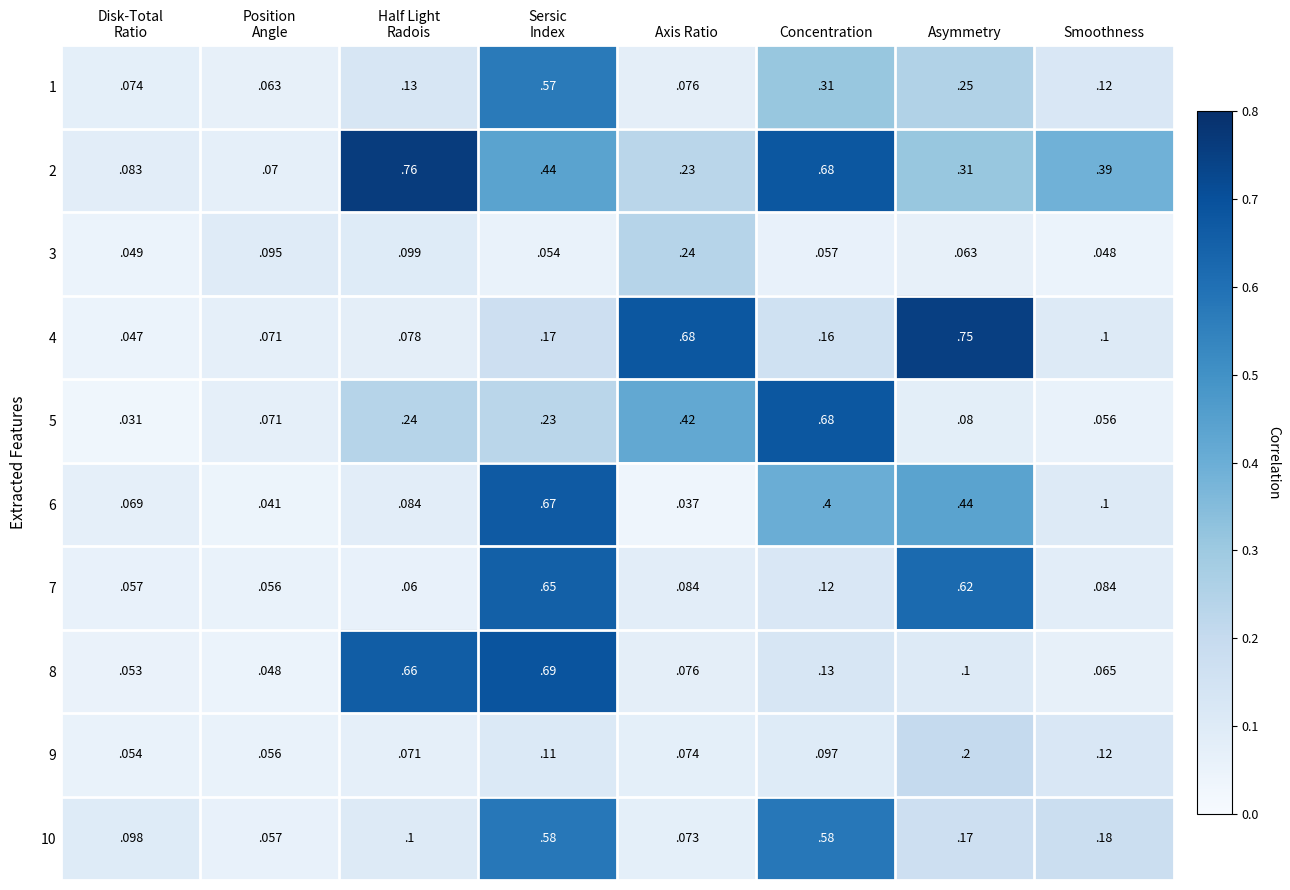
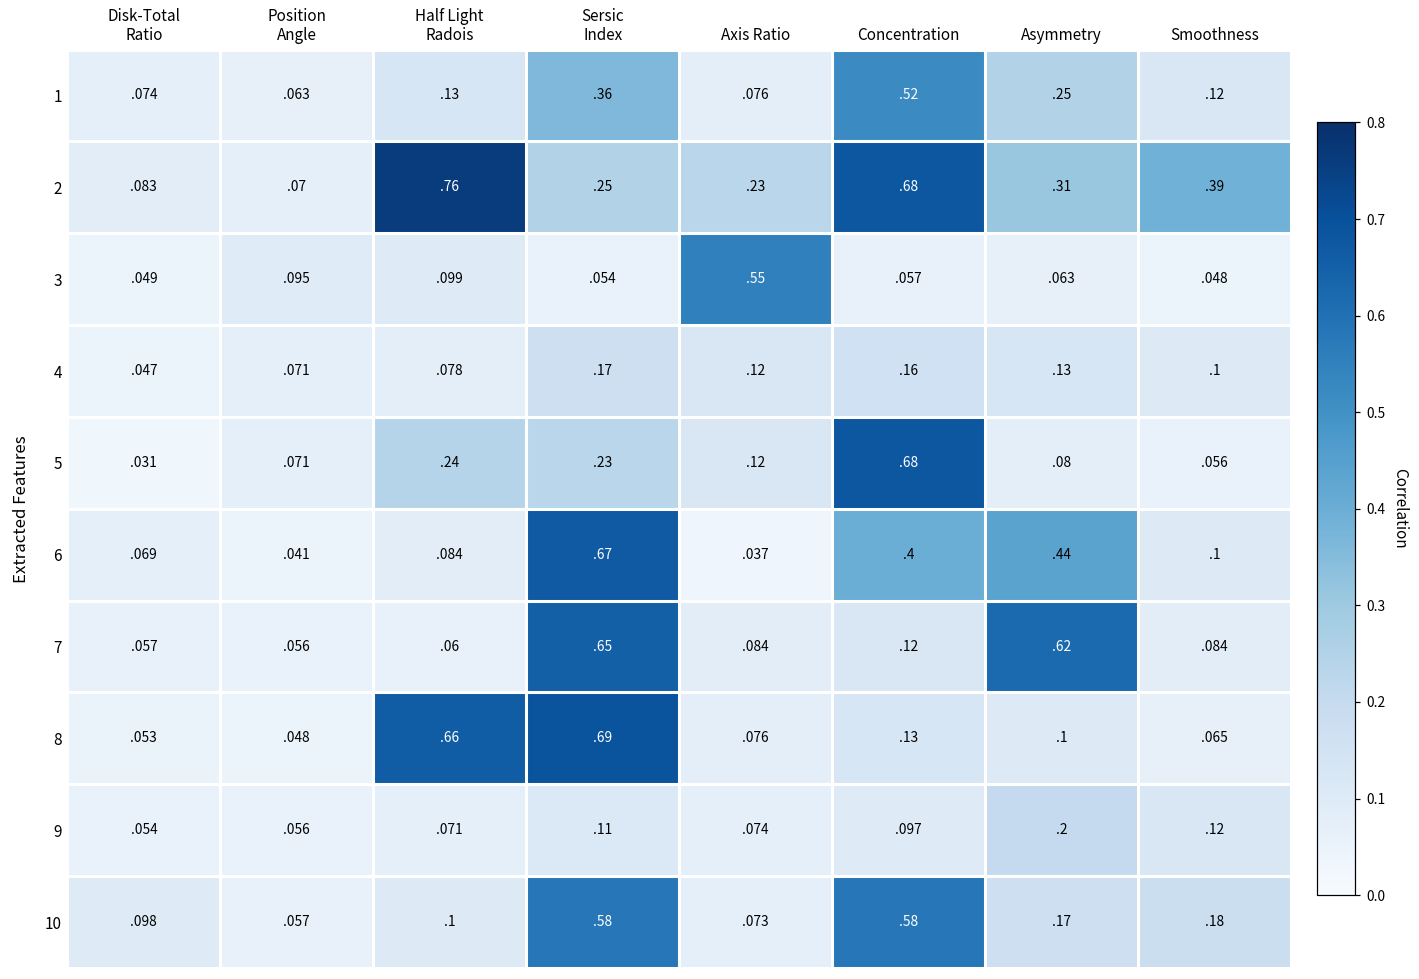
  {
    "1": {
      "Disk-Total Ratio": "074",
      "Position Angle": "063",
      "Half Light Radois": "13",
-     "Sersic Index": "57",
+     "Sersic Index": "36",
      "Axis Ratio": "076",
-     "Concentration": "31",
+     "Concentration": "52",
      "Asymmetry": "25",
      "Smoothness": "12"
    },
    "2": {
      "Disk-Total Ratio": "083",
      "Position Angle": "07",
      "Half Light Radois": "76",
-     "Sersic Index": "44",
+     "Sersic Index": "25",
      "Axis Ratio": "23",
      "Concentration": "68",
      "Asymmetry": "31",
      "Smoothness": "39"
    },
    "3": {
      "Disk-Total Ratio": "049",
      "Position Angle": "095",
      "Half Light Radois": "099",
      "Sersic Index": "054",
-     "Axis Ratio": "24",
+     "Axis Ratio": "55",
      "Concentration": "057",
      "Asymmetry": "063",
      "Smoothness": "048"
    },
    "4": {
      "Disk-Total Ratio": "047",
      "Position Angle": "071",
      "Half Light Radois": "078",
      "Sersic Index": "17",
-     "Axis Ratio": "68",
+     "Axis Ratio": "12",
      "Concentration": "16",
-     "Asymmetry": "75",
+     "Asymmetry": "13",
      "Smoothness": "1"
    },
    "5": {
      "Disk-Total Ratio": "031",
      "Position Angle": "071",
      "Half Light Radois": "24",
      "Sersic Index": "23",
-     "Axis Ratio": "42",
+     "Axis Ratio": "12",
      "Concentration": "68",
      "Asymmetry": "08",
      "Smoothness": "056"
    },
    "6": {
      "Disk-Total Ratio": "069",
      "Position Angle": "041",
      "Half Light Radois": "084",
      "Sersic Index": "67",
      "Axis Ratio": "037",
      "Concentration": "4",
      "Asymmetry": "44",
      "Smoothness": "1"
    },
    "7": {
      "Disk-Total Ratio": "057",
      "Position Angle": "056",
      "Half Light Radois": "06",
      "Sersic Index": "65",
      "Axis Ratio": "084",
      "Concentration": "12",
      "Asymmetry": "62",
      "Smoothness": "084"
    },
    "8": {
      "Disk-Total Ratio": "053",
      "Position Angle": "048",
      "Half Light Radois": "66",
      "Sersic Index": "69",
      "Axis Ratio": "076",
      "Concentration": "13",
      "Asymmetry": "1",
      "Smoothness": "065"
    },
    "9": {
      "Disk-Total Ratio": "054",
      "Position Angle": "056",
      "Half Light Radois": "071",
      "Sersic Index": "11",
      "Axis Ratio": "074",
      "Concentration": "097",
      "Asymmetry": "2",
      "Smoothness": "12"
    },
    "10": {
      "Disk-Total Ratio": "098",
      "Position Angle": "057",
      "Half Light Radois": "1",
      "Sersic Index": "58",
      "Axis Ratio": "073",
      "Concentration": "58",
      "Asymmetry": "17",
      "Smoothness": "18"
    }
  }
